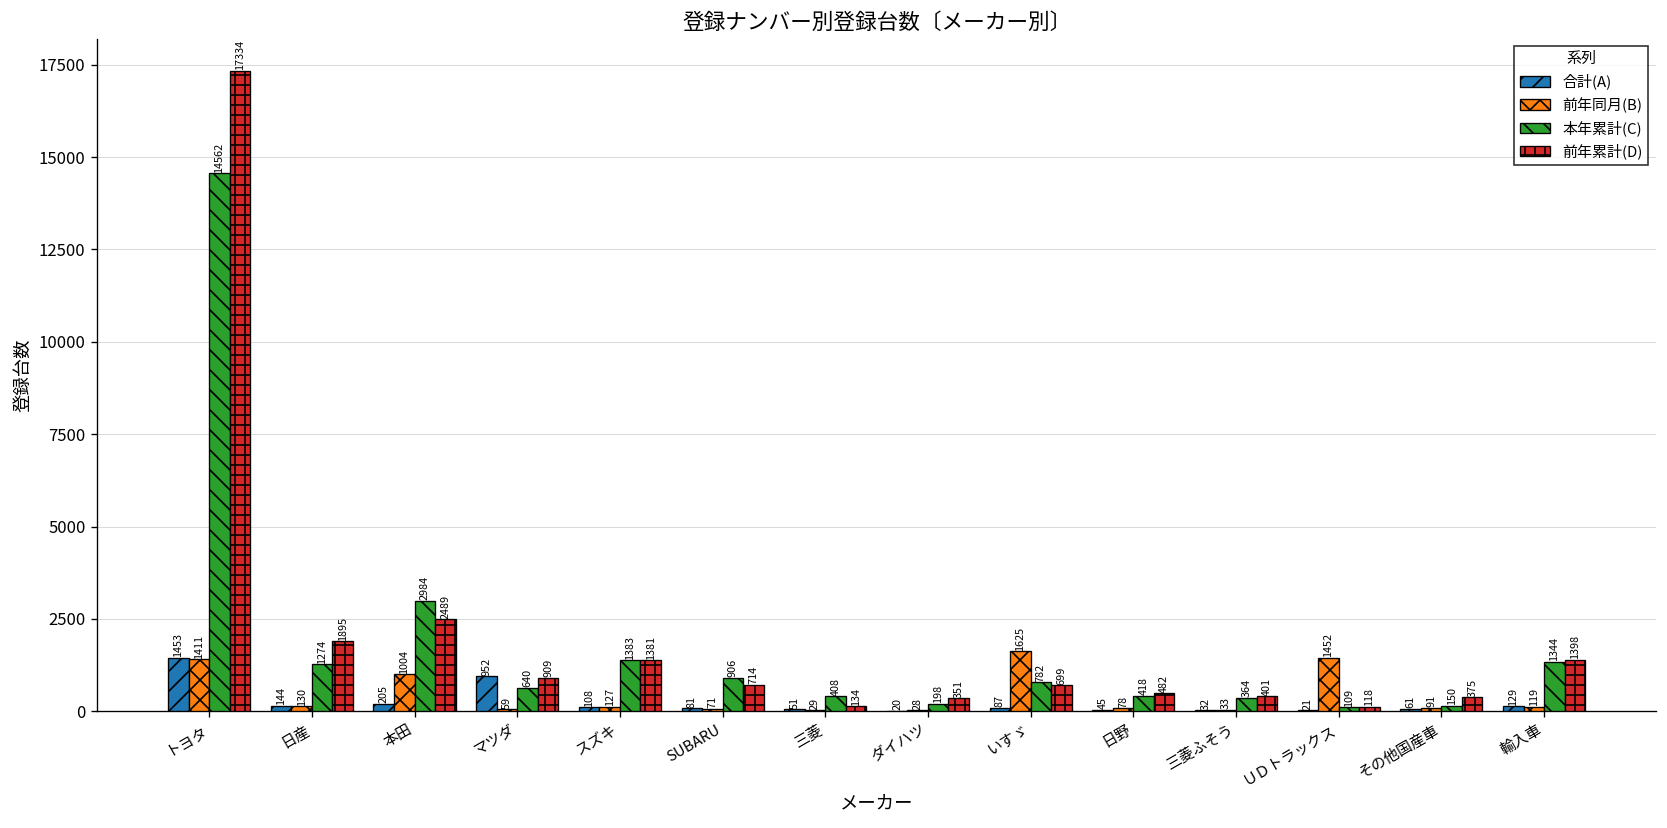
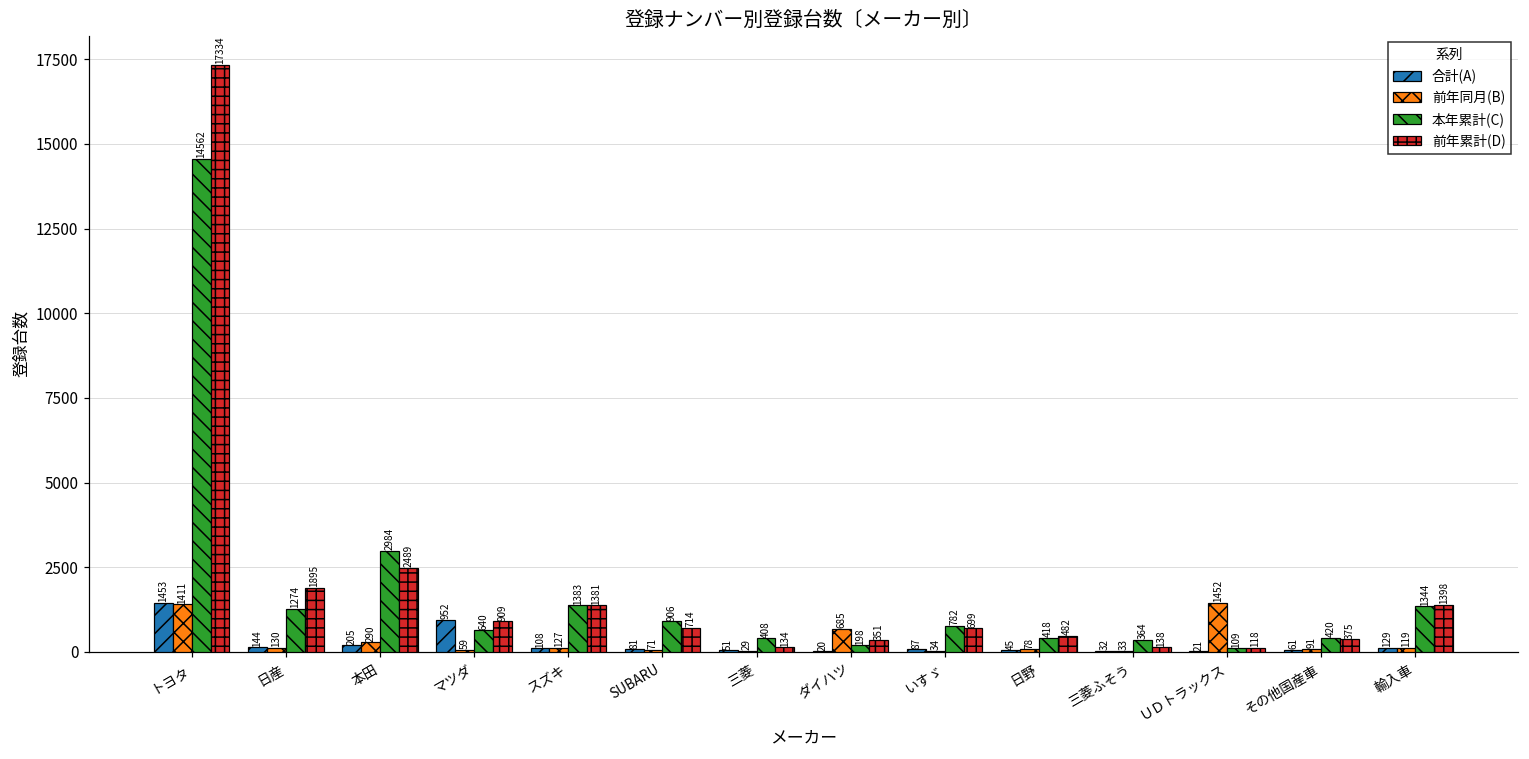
  {
    "合計(A)": {
      "トヨタ": 1453,
      "日産": 144,
      "本田": 205,
      "マツダ": 952,
      "スズキ": 108,
      "SUBARU": 81,
      "三菱": 51,
      "ダイハツ": 20,
      "いすゞ": 87,
      "日野": 45,
      "三菱ふそう": 32,
      "ＵＤトラックス": 21,
      "その他国産車": 61,
      "輸入車": 129
    },
    "前年同月(B)": {
      "トヨタ": 1411,
      "日産": 130,
-     "本田": 1004,
+     "本田": 290,
      "マツダ": 59,
      "スズキ": 127,
      "SUBARU": 71,
      "三菱": 29,
-     "ダイハツ": 28,
-     "いすゞ": 1625,
+     "ダイハツ": 685,
+     "いすゞ": 34,
      "日野": 78,
      "三菱ふそう": 33,
      "ＵＤトラックス": 1452,
      "その他国産車": 91,
      "輸入車": 119
    },
    "本年累計(C)": {
      "トヨタ": 14562,
      "日産": 1274,
      "本田": 2984,
      "マツダ": 640,
      "スズキ": 1383,
      "SUBARU": 906,
      "三菱": 408,
      "ダイハツ": 198,
      "いすゞ": 782,
      "日野": 418,
      "三菱ふそう": 364,
      "ＵＤトラックス": 109,
-     "その他国産車": 150,
+     "その他国産車": 420,
      "輸入車": 1344
    },
    "前年累計(D)": {
      "トヨタ": 17334,
      "日産": 1895,
      "本田": 2489,
      "マツダ": 909,
      "スズキ": 1381,
      "SUBARU": 714,
      "三菱": 134,
      "ダイハツ": 351,
      "いすゞ": 699,
      "日野": 482,
-     "三菱ふそう": 401,
+     "三菱ふそう": 138,
      "ＵＤトラックス": 118,
      "その他国産車": 375,
      "輸入車": 1398
    }
  }
